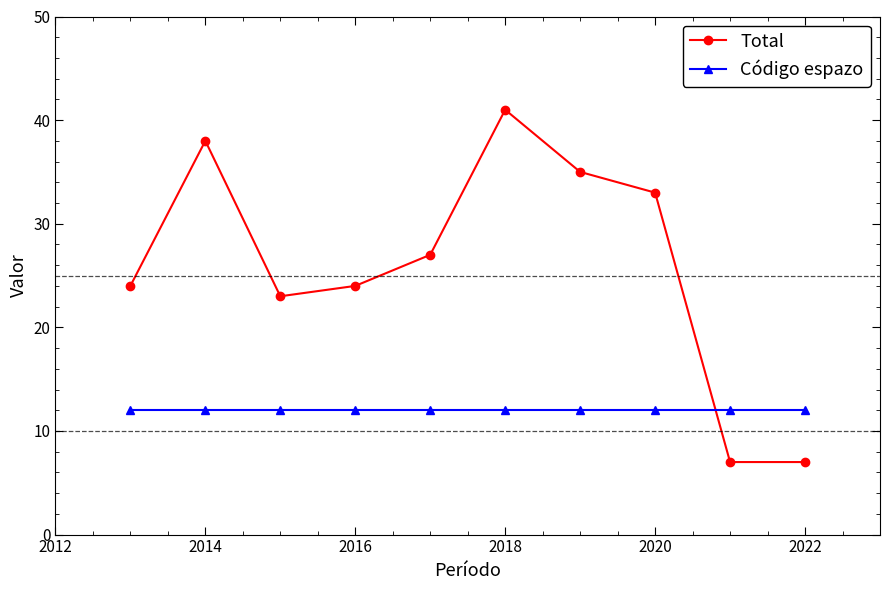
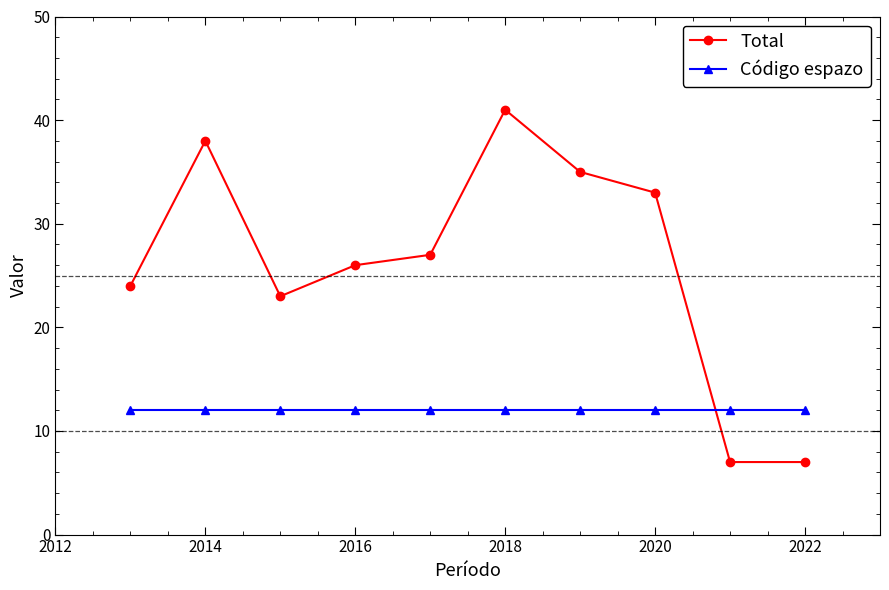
  {
    "Total": {
      "2014": 38,
-     "2016": 24,
+     "2016": 26,
      "2018": 41,
      "2020": 33,
      "2022": 7
    },
    "Código espazo": {
      "2014": 12,
      "2016": 12,
      "2018": 12,
      "2020": 12,
      "2022": 12
    }
  }
